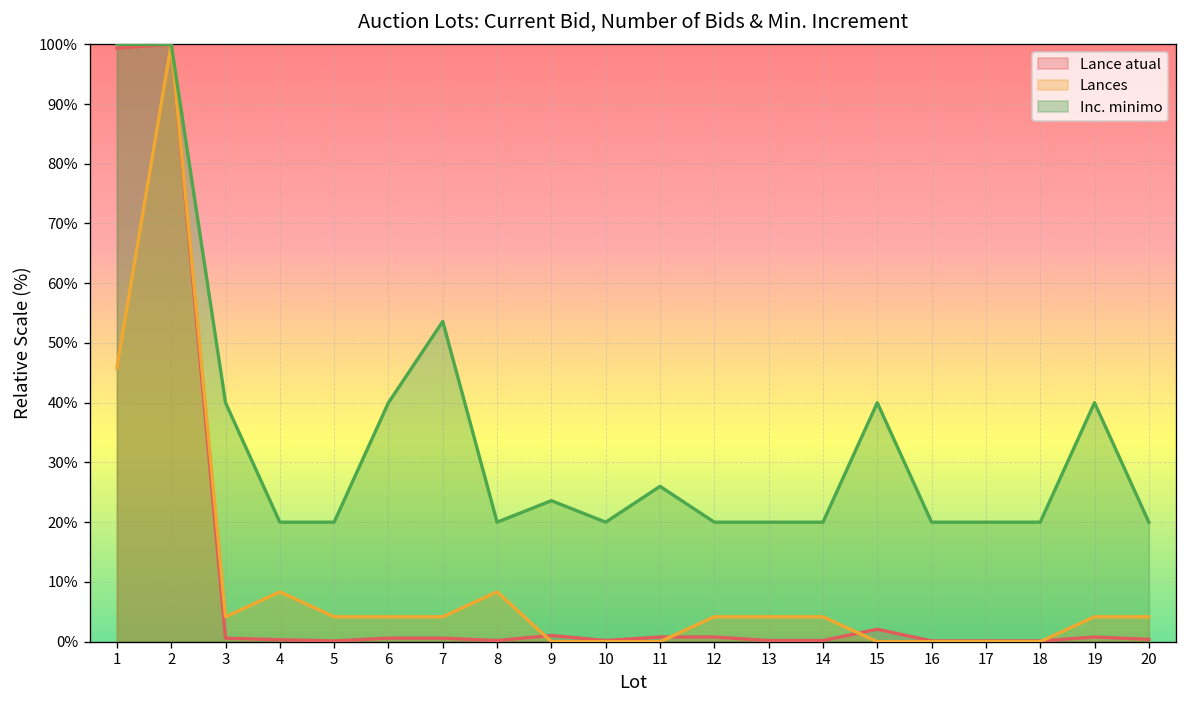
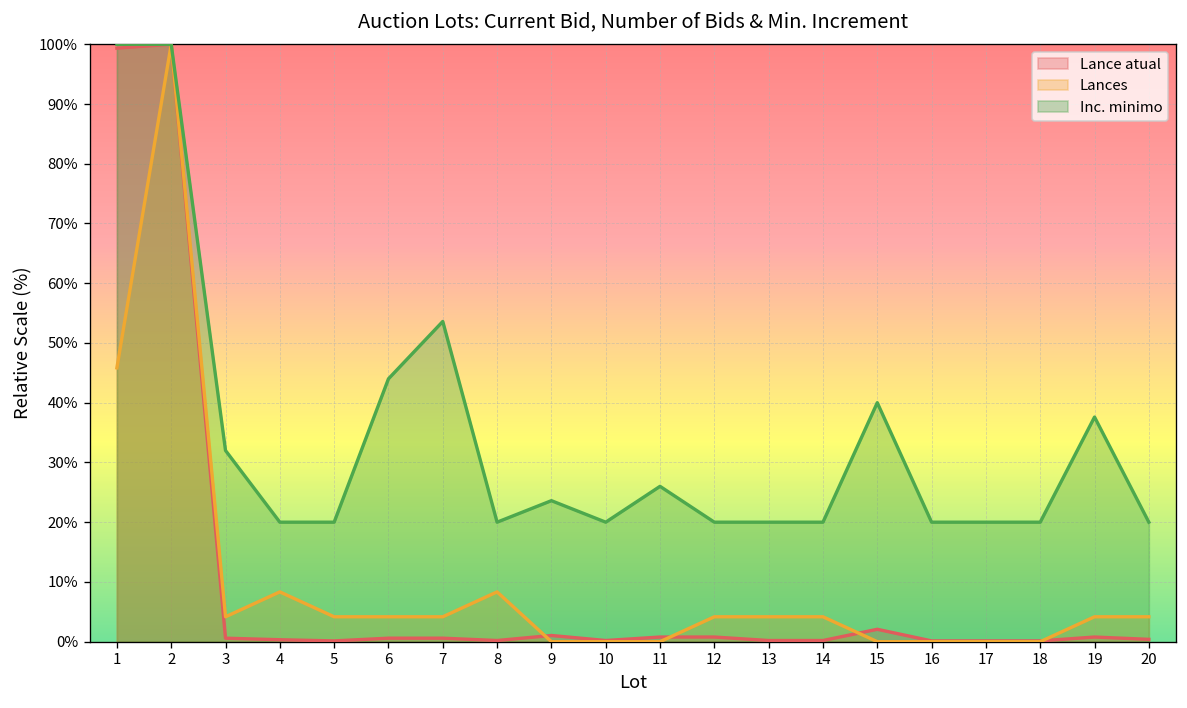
  {
    "Inc. minimo": {
      "1": "100%",
-     "3": "40%",
+     "3": "32%",
      "4": "20%",
      "5": "20%",
-     "6": "40%",
+     "6": "44%",
      "7": "54%",
      "8": "20%",
      "9": "24%",
      "10": "20%",
      "11": "26%",
      "12": "20%",
      "13": "20%",
      "14": "20%",
      "15": "40%",
      "16": "20%",
      "17": "20%",
      "18": "20%",
-     "19": "40%",
+     "19": "38%",
      "20": "20%"
    }
  }
